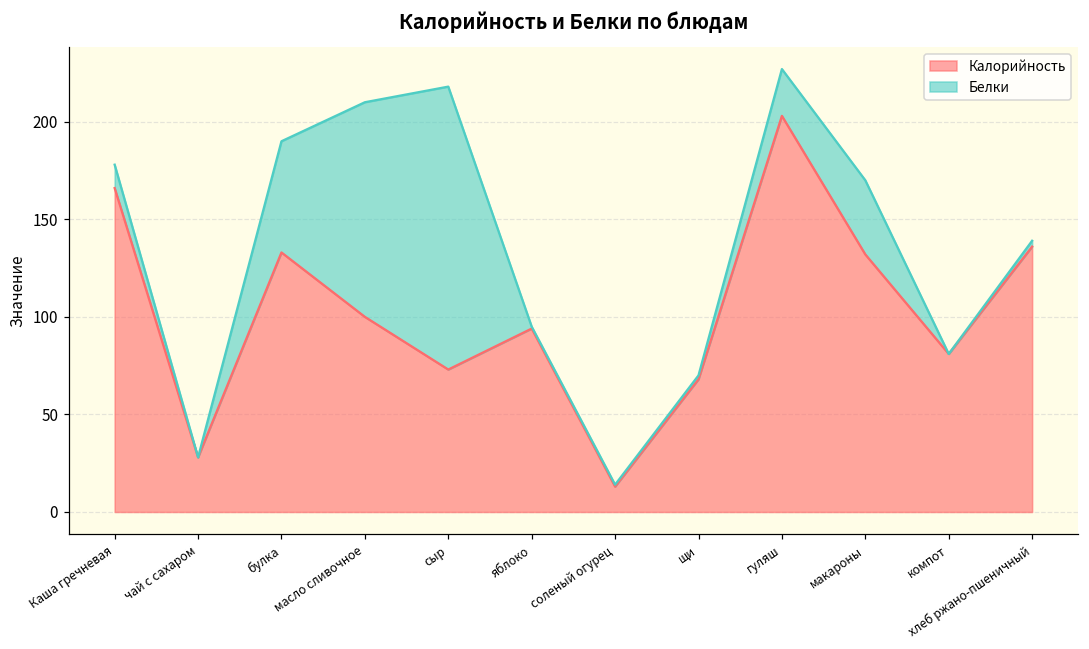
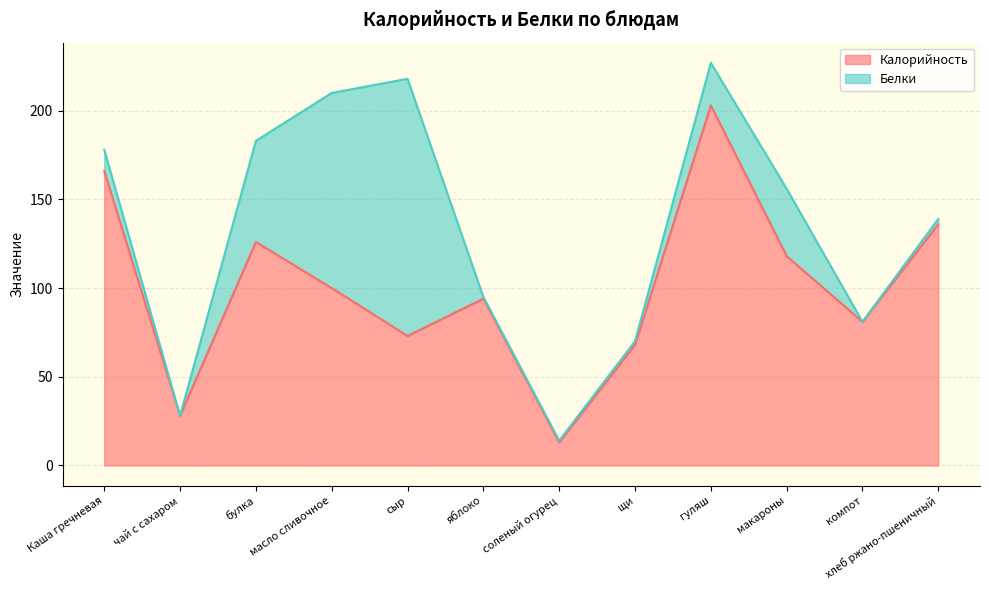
  {
    "Калорийность": {
      "Каша гречневая": 166,
-     "булка": 133,
+     "булка": 126,
      "масло сливочное": 100,
      "сыр": 73,
      "щи": 68,
      "гуляш": 203,
-     "макароны": 132,
+     "макароны": 118,
      "хлеб ржано-пшеничный": 136
    },
    "Белки": {
      "Каша гречневая": 12,
      "булка": 57,
      "масло сливочное": 110,
      "сыр": 145,
      "щи": 2,
      "гуляш": 24,
      "макароны": 38,
      "хлеб ржано-пшеничный": 3
    }
  }
